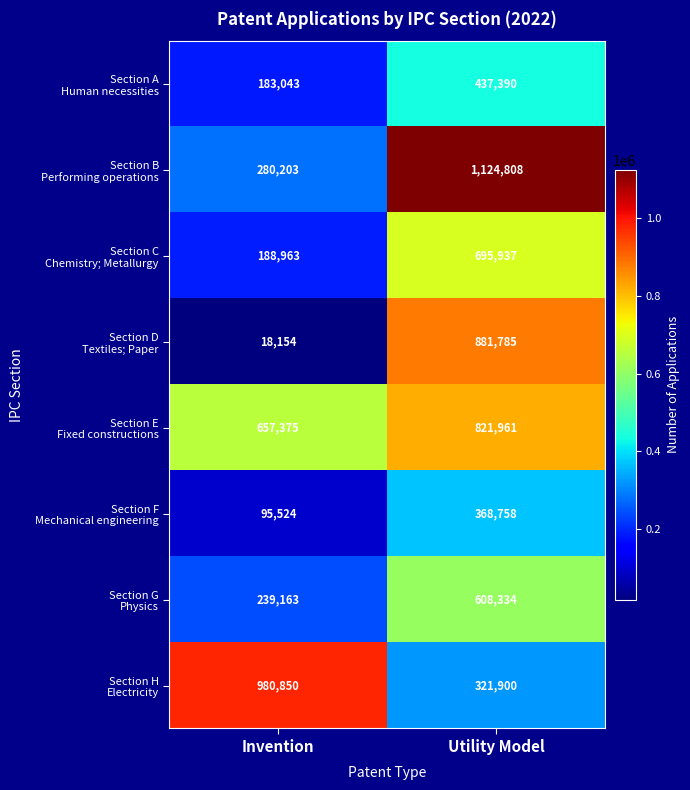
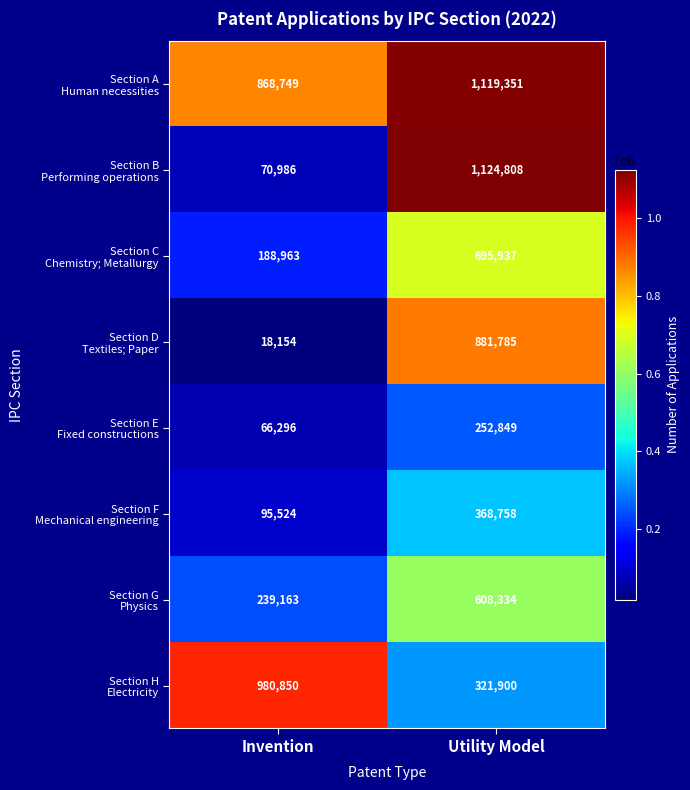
  {
    "Section A Human necessities": {
-     "Invention": "183,043",
-     "Utility Model": "437,390"
+     "Invention": "868,749",
+     "Utility Model": "1,119,351"
    },
    "Section B Performing operations": {
-     "Invention": "280,203",
+     "Invention": "70,986",
      "Utility Model": "1,124,808"
    },
    "Section C Chemistry; Metallurgy": {
      "Invention": "188,963",
      "Utility Model": "695,937"
    },
    "Section D Textiles; Paper": {
      "Invention": "18,154",
      "Utility Model": "881,785"
    },
    "Section E Fixed constructions": {
-     "Invention": "657,375",
-     "Utility Model": "821,961"
+     "Invention": "66,296",
+     "Utility Model": "252,849"
    },
    "Section F Mechanical engineering": {
      "Invention": "95,524",
      "Utility Model": "368,758"
    },
    "Section G Physics": {
      "Invention": "239,163",
      "Utility Model": "608,334"
    },
    "Section H Electricity": {
      "Invention": "980,850",
      "Utility Model": "321,900"
    }
  }
